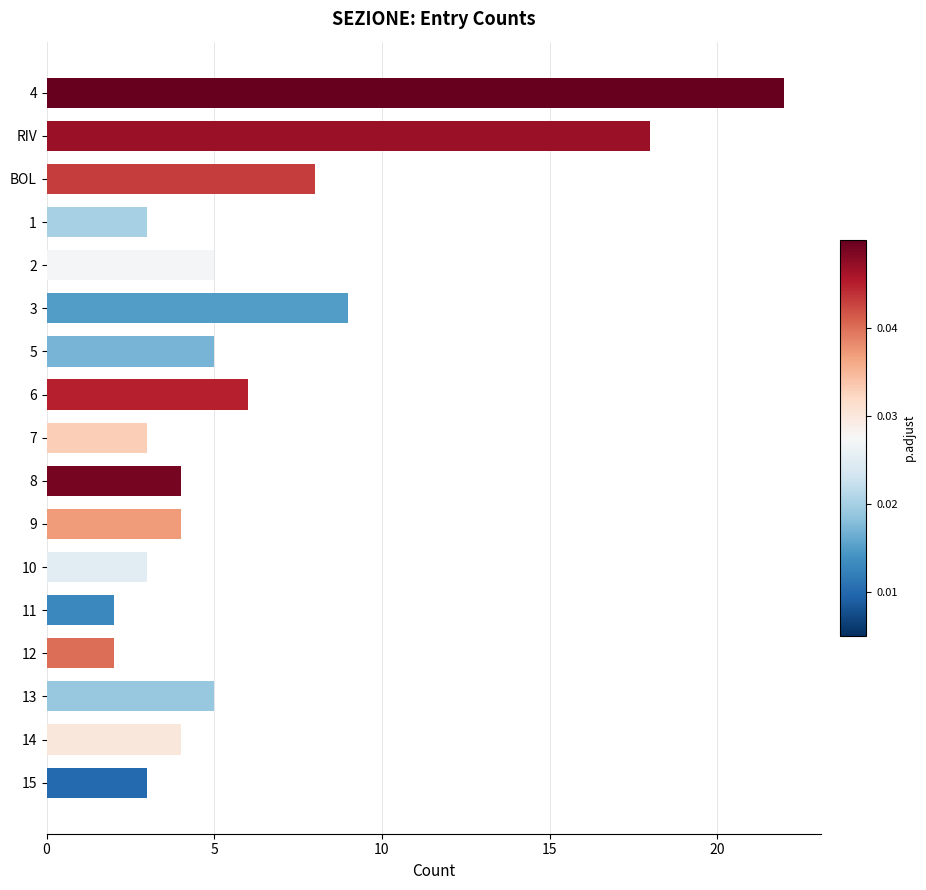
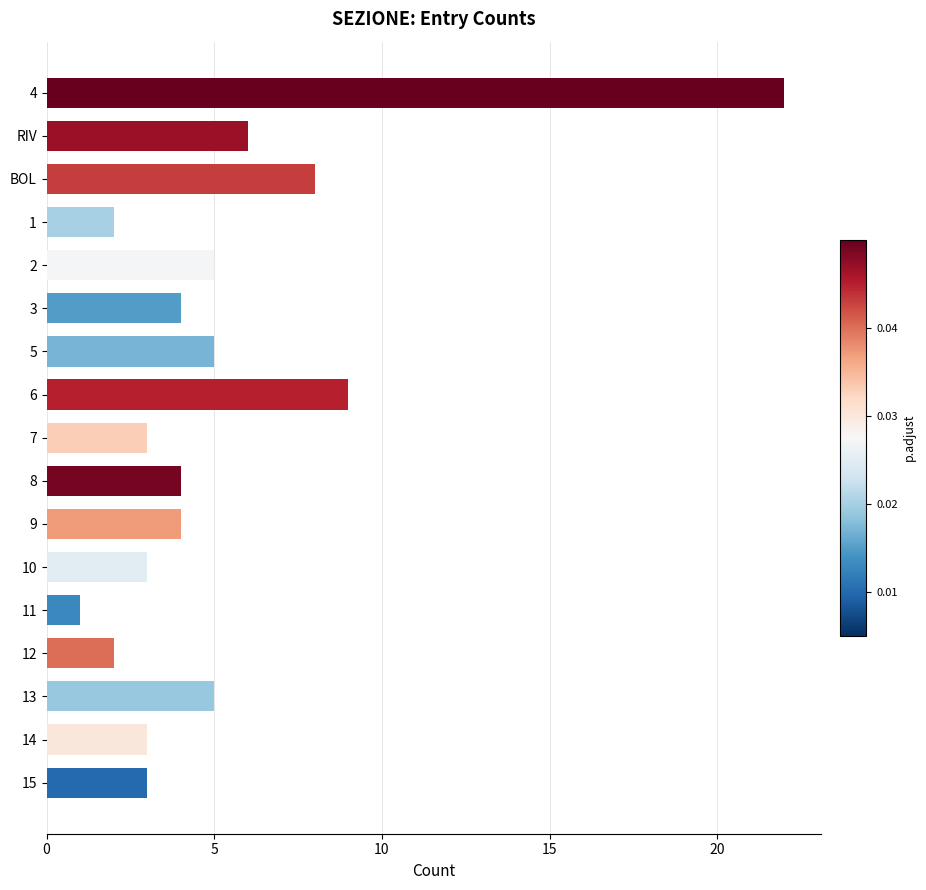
  {
    "4": 22,
-   "RIV": 18,
+   "RIV": 6,
    "BOL": 8,
-   "1": 3,
+   "1": 2,
    "2": 5,
-   "3": 9,
+   "3": 4,
    "5": 5,
-   "6": 6,
+   "6": 9,
    "7": 3,
    "8": 4,
    "9": 4,
    "10": 3,
-   "11": 2,
+   "11": 1,
    "12": 2,
    "13": 5,
-   "14": 4,
+   "14": 3,
    "15": 3
  }
